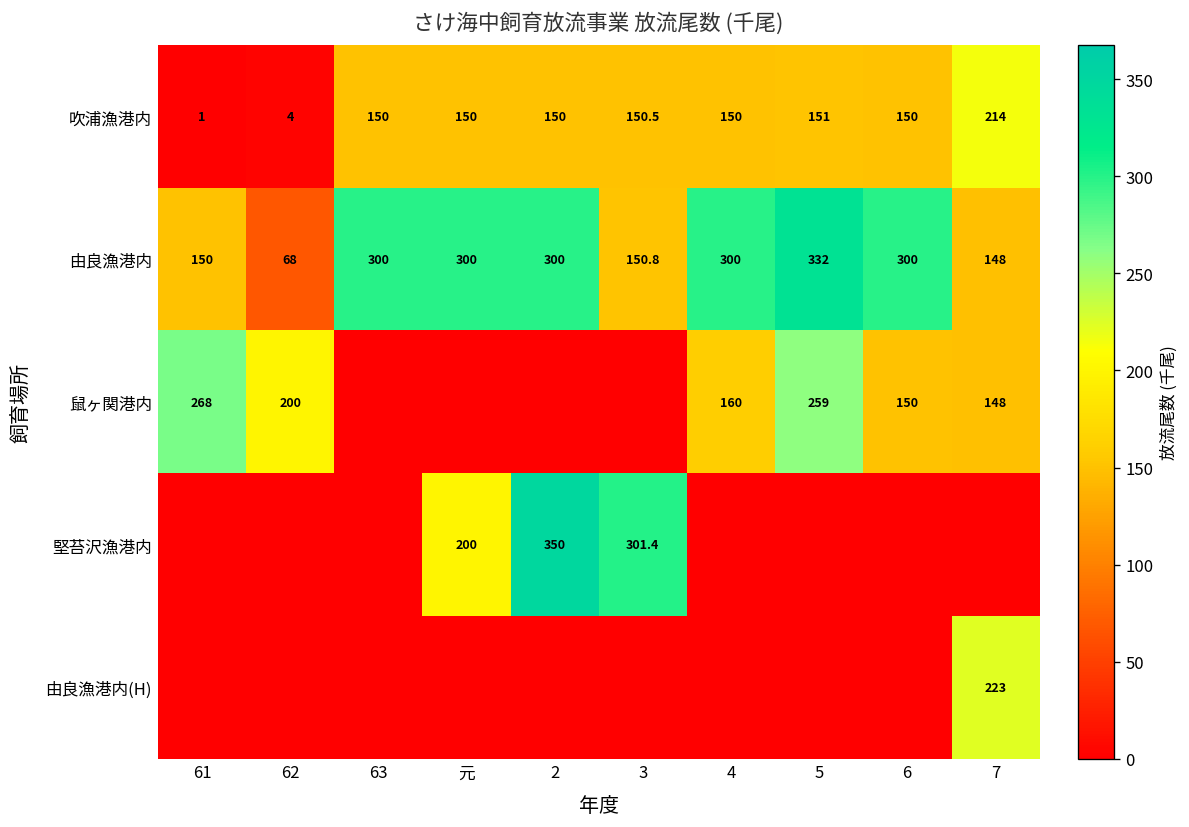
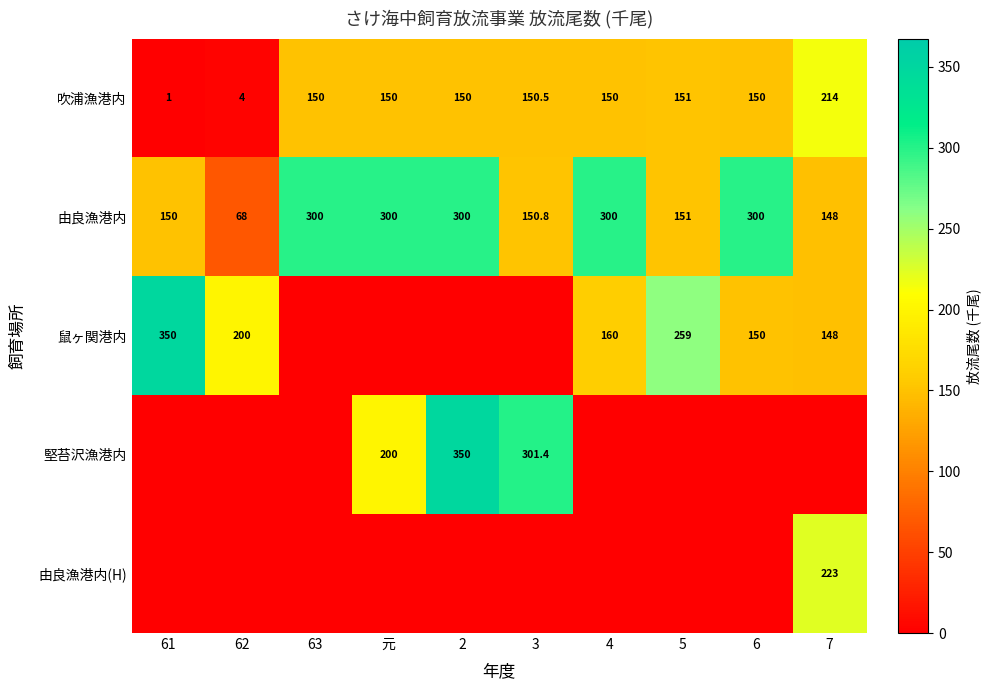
  {
    "吹浦漁港内": {
      "61": 1,
      "62": 4,
      "63": 150,
      "元": 150,
      "2": 150,
      "3": 150.5,
      "4": 150,
      "5": 151,
      "6": 150,
      "7": 214
    },
    "由良漁港内": {
      "61": 150,
      "62": 68,
      "63": 300,
      "元": 300,
      "2": 300,
      "3": 150.8,
      "4": 300,
-     "5": 332,
+     "5": 151,
      "6": 300,
      "7": 148
    },
    "鼠ヶ関港内": {
-     "61": 268,
+     "61": 350,
      "62": 200,
      "4": 160,
      "5": 259,
      "6": 150,
      "7": 148
    },
    "堅苔沢漁港内": {
      "元": 200,
      "2": 350,
      "3": 301.4
    },
    "由良漁港内(H)": {
      "7": 223
    }
  }
